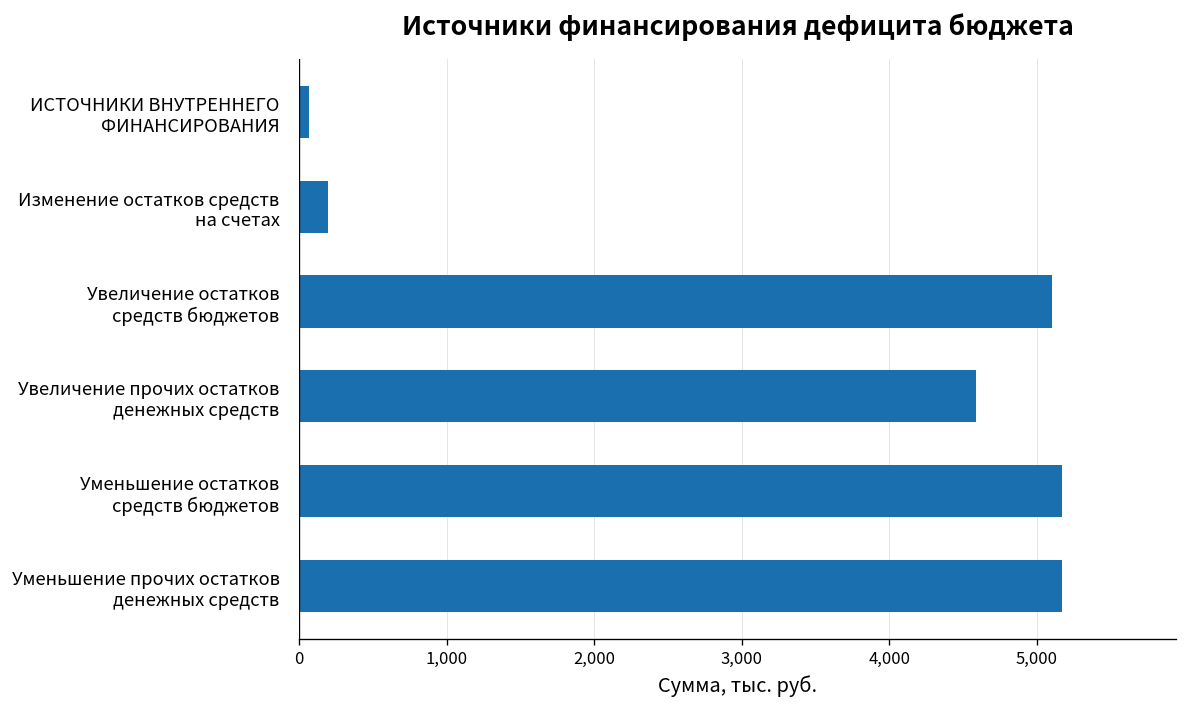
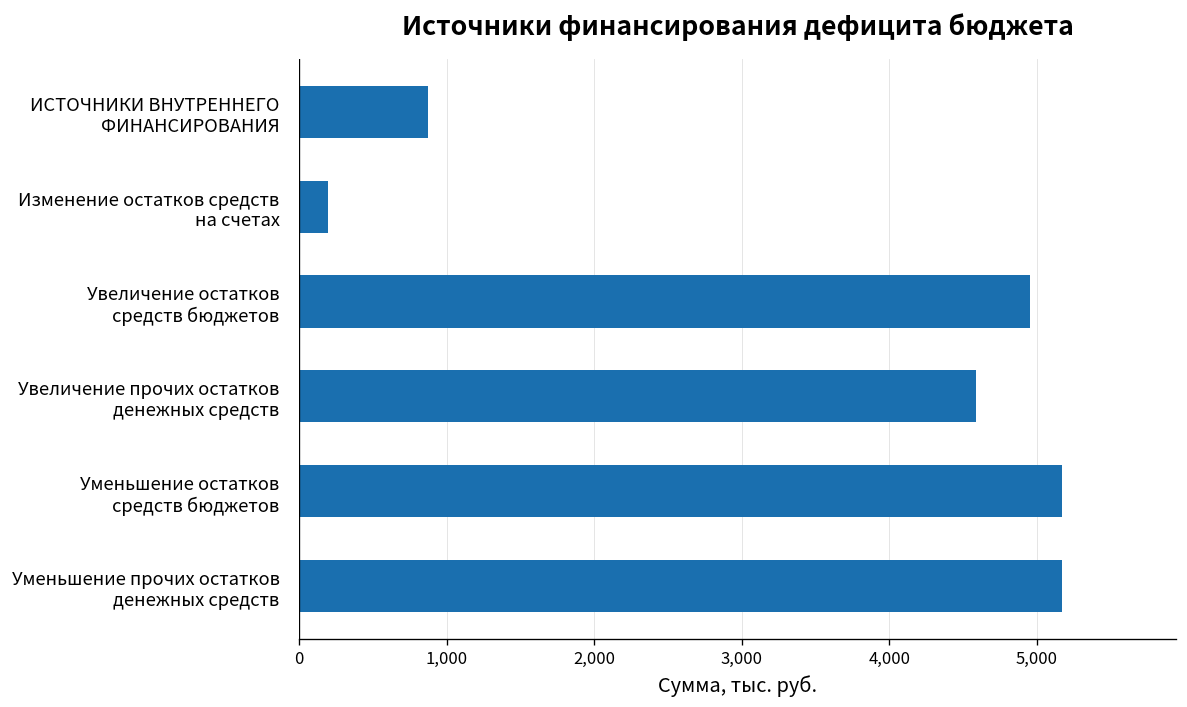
  {
-   "ИСТОЧНИКИ ВНУТРЕННЕГО ФИНАНСИРОВАНИЯ": "70",
+   "ИСТОЧНИКИ ВНУТРЕННЕГО ФИНАНСИРОВАНИЯ": "880",
    "Изменение остатков средств на счетах": "190",
-   "Увеличение остатков средств бюджетов": "5,100",
+   "Увеличение остатков средств бюджетов": "4,950",
    "Увеличение прочих остатков денежных средств": "4,580",
    "Уменьшение остатков средств бюджетов": "5,170",
    "Уменьшение прочих остатков денежных средств": "5,170"
  }
